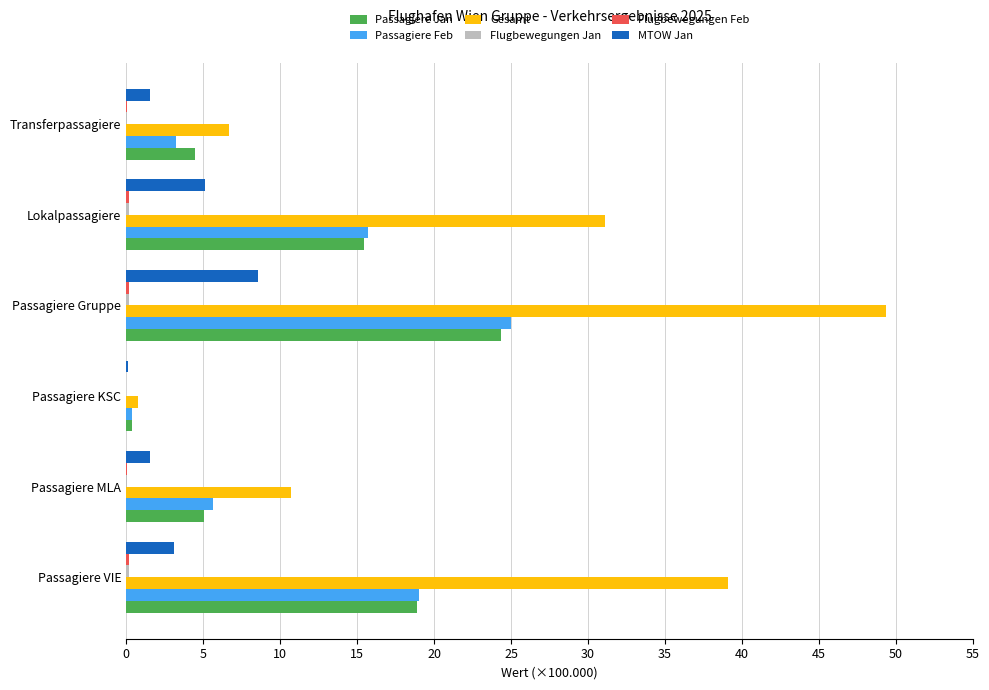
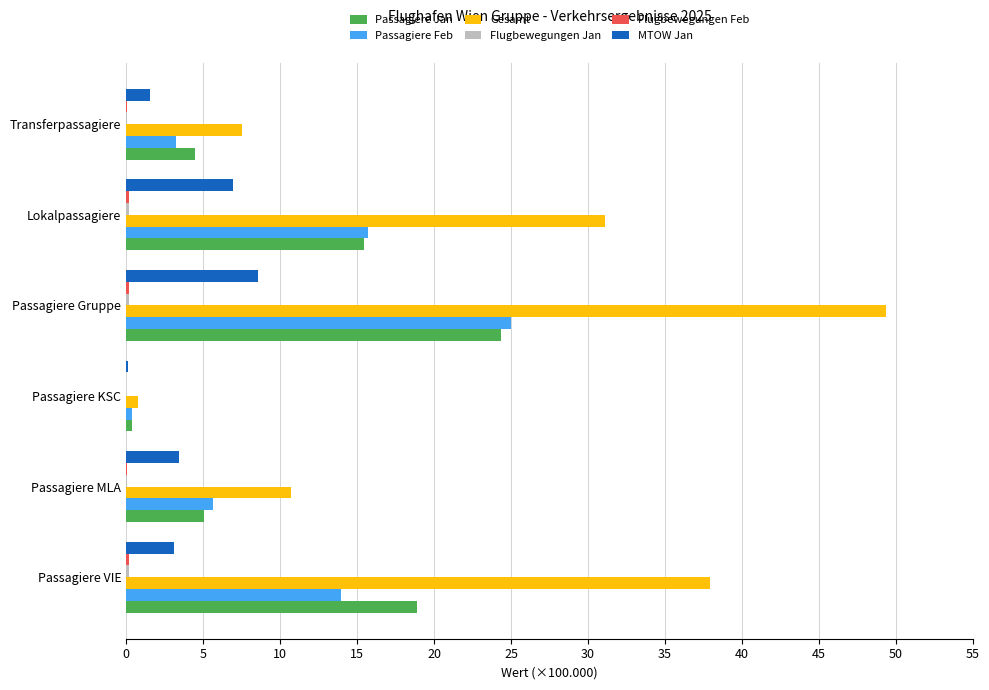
  {
    "Passagiere Jan": {
      "Transferpassagiere": 4.5,
      "Lokalpassagiere": 15.4,
      "Passagiere Gruppe": 24.4,
      "Passagiere KSC": 0.4,
      "Passagiere MLA": 5.1,
      "Passagiere VIE": 18.9
    },
    "Passagiere Feb": {
      "Transferpassagiere": 3.3,
      "Lokalpassagiere": 15.7,
      "Passagiere Gruppe": 25.0,
      "Passagiere KSC": 0.4,
      "Passagiere MLA": 5.6,
-     "Passagiere VIE": 19.0
+     "Passagiere VIE": 13.9
    },
    "Gesamt": {
-     "Transferpassagiere": 6.7,
+     "Transferpassagiere": 7.5,
      "Lokalpassagiere": 31.1,
      "Passagiere Gruppe": 49.4,
      "Passagiere KSC": 0.8,
      "Passagiere MLA": 10.7,
-     "Passagiere VIE": 39.1
+     "Passagiere VIE": 37.9
    },
    "Flugbewegungen Jan": {
      "Passagiere Gruppe": 0.2
    },
    "Flugbewegungen Feb": {
      "Passagiere Gruppe": 0.2
    },
    "MTOW Jan": {
      "Transferpassagiere": 1.5,
-     "Lokalpassagiere": 5.1,
+     "Lokalpassagiere": 6.9,
      "Passagiere Gruppe": 8.6,
-     "Passagiere MLA": 1.5,
+     "Passagiere MLA": 3.4,
      "Passagiere VIE": 3.1
    }
  }
